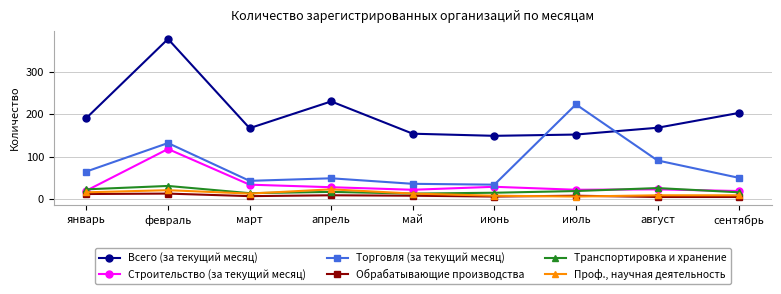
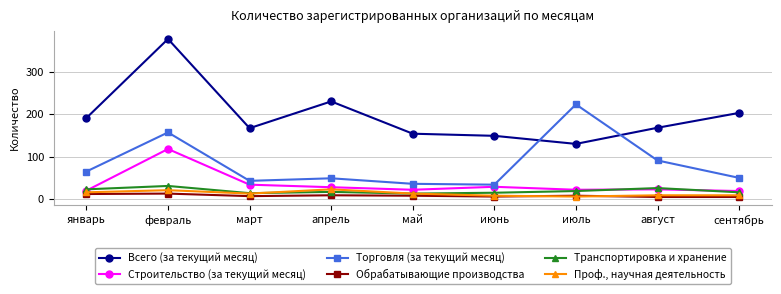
  {
    "Всего (за текущий месяц)": {
      "январь": 190,
      "февраль": 380,
      "март": 170,
      "апрель": 230,
      "май": 150,
      "июнь": 150,
-     "июль": 150,
+     "июль": 130,
      "август": 170,
      "сентябрь": 200
    },
    "Строительство (за текущий месяц)": {
      "февраль": 120,
      "март": 30,
      "май": 20
    },
    "Торговля (за текущий месяц)": {
      "январь": 70,
-     "февраль": 130,
+     "февраль": 160,
      "март": 40,
      "апрель": 50,
      "май": 40,
      "июль": 220,
      "август": 90,
      "сентябрь": 50
    },
    "Обрабатывающие производства": {
      "февраль": 10,
      "март": 10,
      "апрель": 10
    },
    "Транспортировка и хранение": {
      "февраль": 30,
      "июнь": 20
    },
    "Проф., научная деятельность": {
      "февраль": 20
    }
  }
